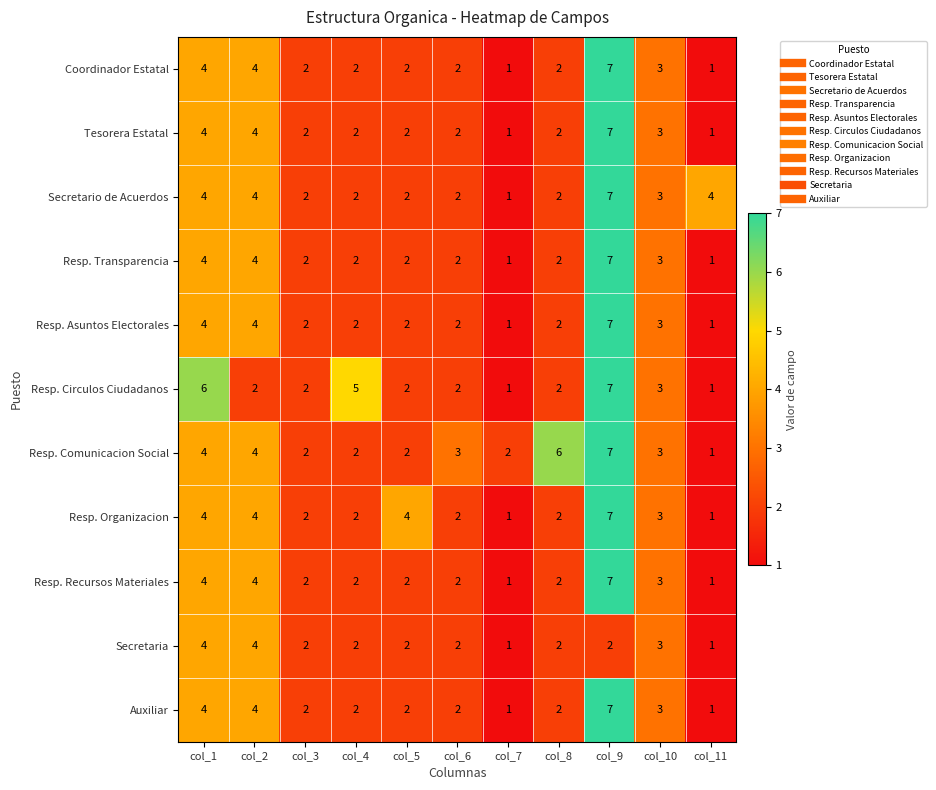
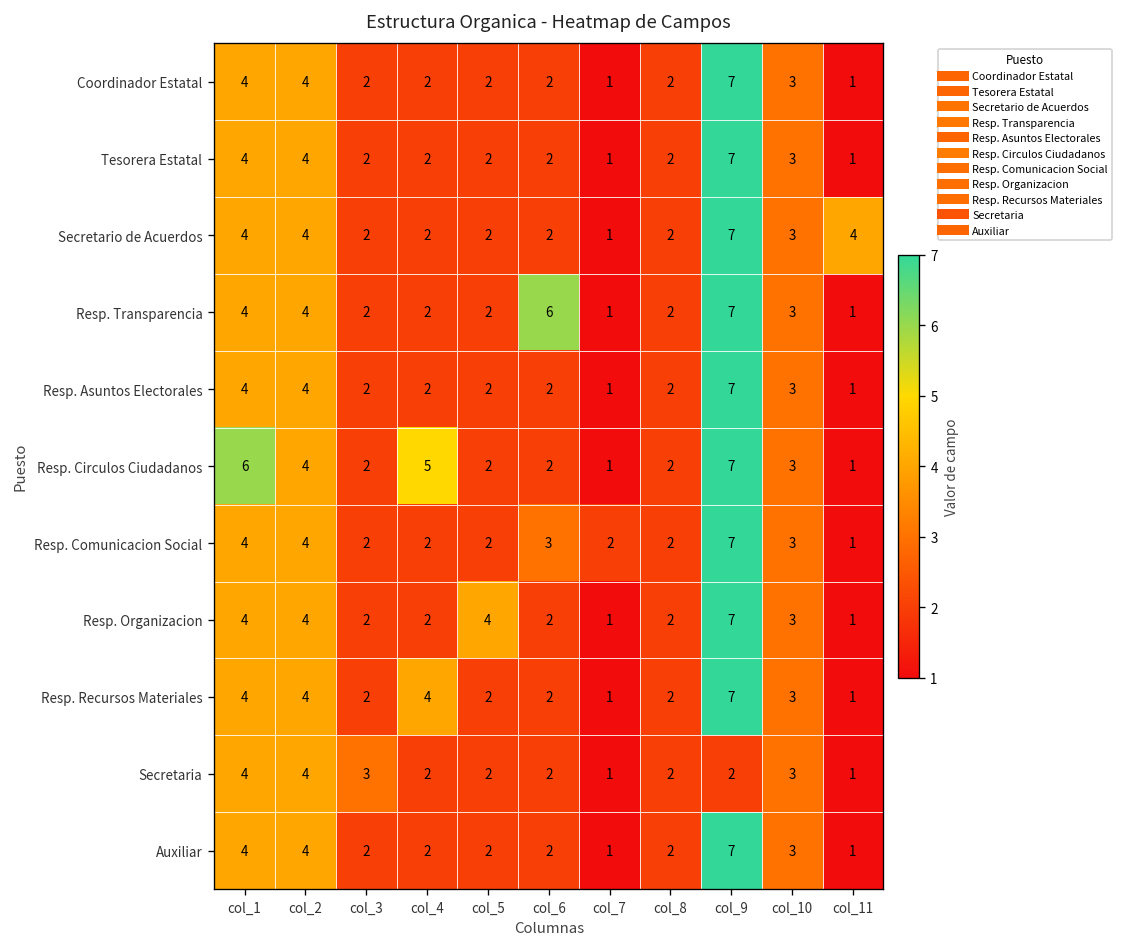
  {
    "Coordinador Estatal": {
      "col_1": 4,
      "col_2": 4,
      "col_3": 2,
      "col_4": 2,
      "col_5": 2,
      "col_6": 2,
      "col_7": 1,
      "col_8": 2,
      "col_9": 7,
      "col_10": 3,
      "col_11": 1
    },
    "Tesorera Estatal": {
      "col_1": 4,
      "col_2": 4,
      "col_3": 2,
      "col_4": 2,
      "col_5": 2,
      "col_6": 2,
      "col_7": 1,
      "col_8": 2,
      "col_9": 7,
      "col_10": 3,
      "col_11": 1
    },
    "Secretario de Acuerdos": {
      "col_1": 4,
      "col_2": 4,
      "col_3": 2,
      "col_4": 2,
      "col_5": 2,
      "col_6": 2,
      "col_7": 1,
      "col_8": 2,
      "col_9": 7,
      "col_10": 3,
      "col_11": 4
    },
    "Resp. Transparencia": {
      "col_1": 4,
      "col_2": 4,
      "col_3": 2,
      "col_4": 2,
      "col_5": 2,
-     "col_6": 2,
+     "col_6": 6,
      "col_7": 1,
      "col_8": 2,
      "col_9": 7,
      "col_10": 3,
      "col_11": 1
    },
    "Resp. Asuntos Electorales": {
      "col_1": 4,
      "col_2": 4,
      "col_3": 2,
      "col_4": 2,
      "col_5": 2,
      "col_6": 2,
      "col_7": 1,
      "col_8": 2,
      "col_9": 7,
      "col_10": 3,
      "col_11": 1
    },
    "Resp. Circulos Ciudadanos": {
      "col_1": 6,
-     "col_2": 2,
+     "col_2": 4,
      "col_3": 2,
      "col_4": 5,
      "col_5": 2,
      "col_6": 2,
      "col_7": 1,
      "col_8": 2,
      "col_9": 7,
      "col_10": 3,
      "col_11": 1
    },
    "Resp. Comunicacion Social": {
      "col_1": 4,
      "col_2": 4,
      "col_3": 2,
      "col_4": 2,
      "col_5": 2,
      "col_6": 3,
      "col_7": 2,
-     "col_8": 6,
+     "col_8": 2,
      "col_9": 7,
      "col_10": 3,
      "col_11": 1
    },
    "Resp. Organizacion": {
      "col_1": 4,
      "col_2": 4,
      "col_3": 2,
      "col_4": 2,
      "col_5": 4,
      "col_6": 2,
      "col_7": 1,
      "col_8": 2,
      "col_9": 7,
      "col_10": 3,
      "col_11": 1
    },
    "Resp. Recursos Materiales": {
      "col_1": 4,
      "col_2": 4,
      "col_3": 2,
-     "col_4": 2,
+     "col_4": 4,
      "col_5": 2,
      "col_6": 2,
      "col_7": 1,
      "col_8": 2,
      "col_9": 7,
      "col_10": 3,
      "col_11": 1
    },
    "Secretaria": {
      "col_1": 4,
      "col_2": 4,
-     "col_3": 2,
+     "col_3": 3,
      "col_4": 2,
      "col_5": 2,
      "col_6": 2,
      "col_7": 1,
      "col_8": 2,
      "col_9": 2,
      "col_10": 3,
      "col_11": 1
    },
    "Auxiliar": {
      "col_1": 4,
      "col_2": 4,
      "col_3": 2,
      "col_4": 2,
      "col_5": 2,
      "col_6": 2,
      "col_7": 1,
      "col_8": 2,
      "col_9": 7,
      "col_10": 3,
      "col_11": 1
    }
  }
